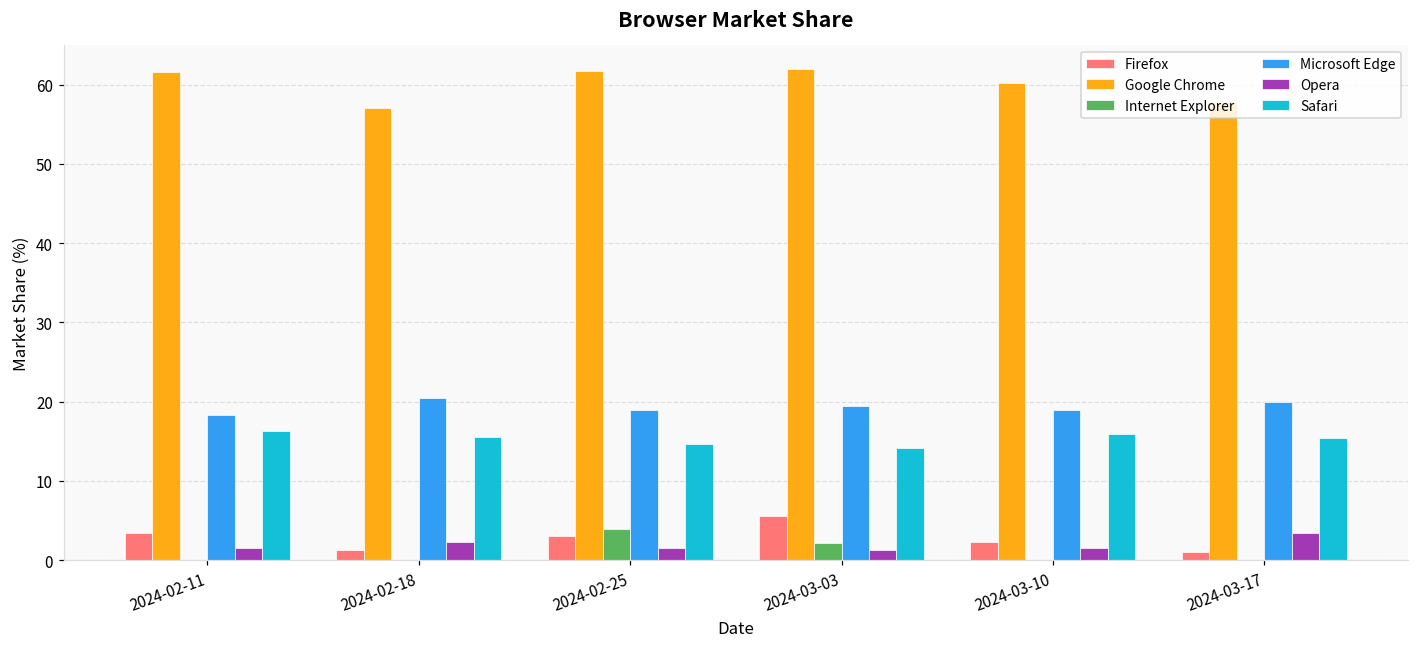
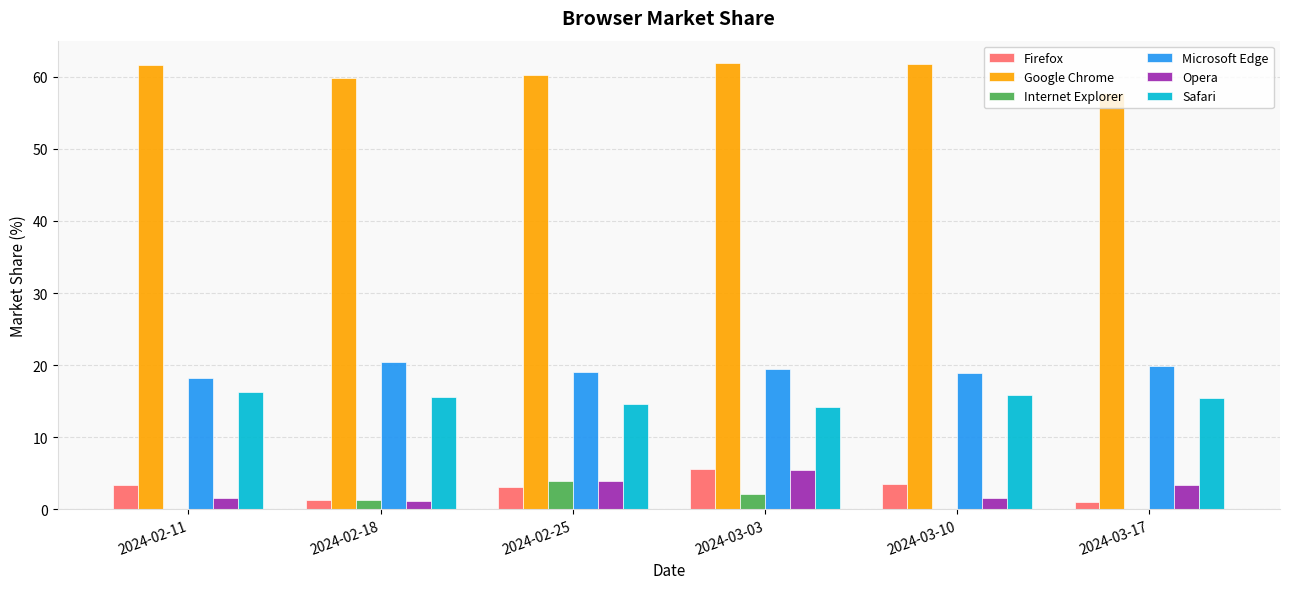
  {
    "Firefox": {
      "2024-02-11": 3,
      "2024-02-18": 1,
      "2024-02-25": 3,
      "2024-03-03": 6,
-     "2024-03-10": 2,
+     "2024-03-10": 3,
      "2024-03-17": 1
    },
    "Google Chrome": {
      "2024-02-11": 62,
-     "2024-02-18": 57,
-     "2024-02-25": 62,
+     "2024-02-18": 60,
+     "2024-02-25": 60,
      "2024-03-03": 62,
-     "2024-03-10": 60
+     "2024-03-10": 62
    },
    "Internet Explorer": {
      "2024-02-11": 0,
-     "2024-02-18": 0,
+     "2024-02-18": 1,
      "2024-02-25": 4,
      "2024-03-03": 2,
      "2024-03-10": 0,
      "2024-03-17": 0
    },
    "Opera": {
      "2024-02-11": 2,
-     "2024-02-18": 2,
-     "2024-02-25": 2,
-     "2024-03-03": 1,
+     "2024-02-18": 1,
+     "2024-02-25": 4,
+     "2024-03-03": 6,
      "2024-03-10": 2,
      "2024-03-17": 3
    }
  }
